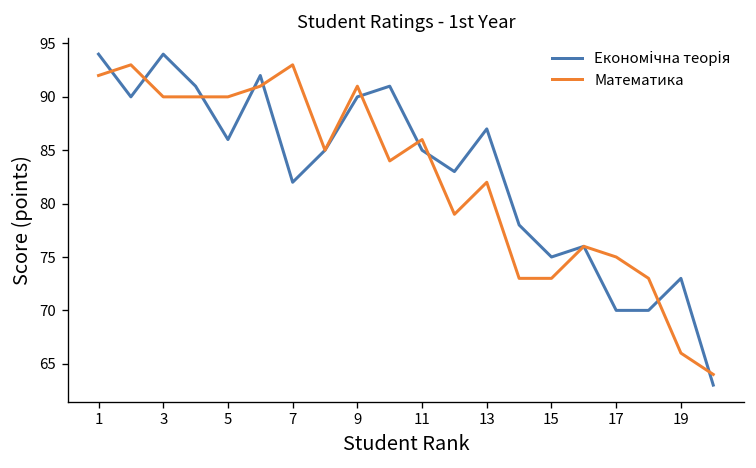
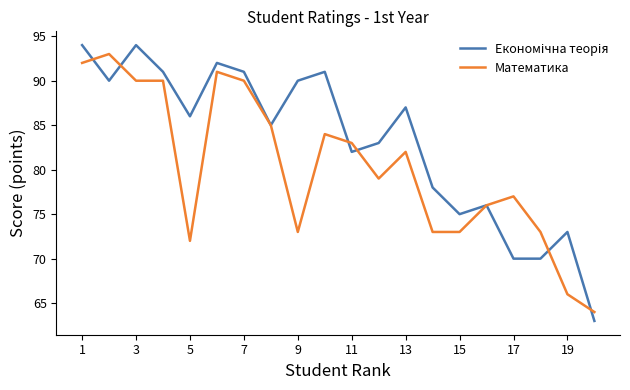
  {
    "Економічна теорія": {
      "1": 94,
      "3": 94,
      "5": 86,
-     "7": 82,
+     "7": 91,
      "9": 90,
-     "11": 85,
+     "11": 82,
      "13": 87,
      "15": 75,
      "17": 70,
      "19": 73
    },
    "Математика": {
      "1": 92,
      "3": 90,
-     "5": 90,
-     "7": 93,
-     "9": 91,
-     "11": 86,
+     "5": 72,
+     "7": 90,
+     "9": 73,
+     "11": 83,
      "13": 82,
      "15": 73,
-     "17": 75,
+     "17": 77,
      "19": 66
    }
  }
